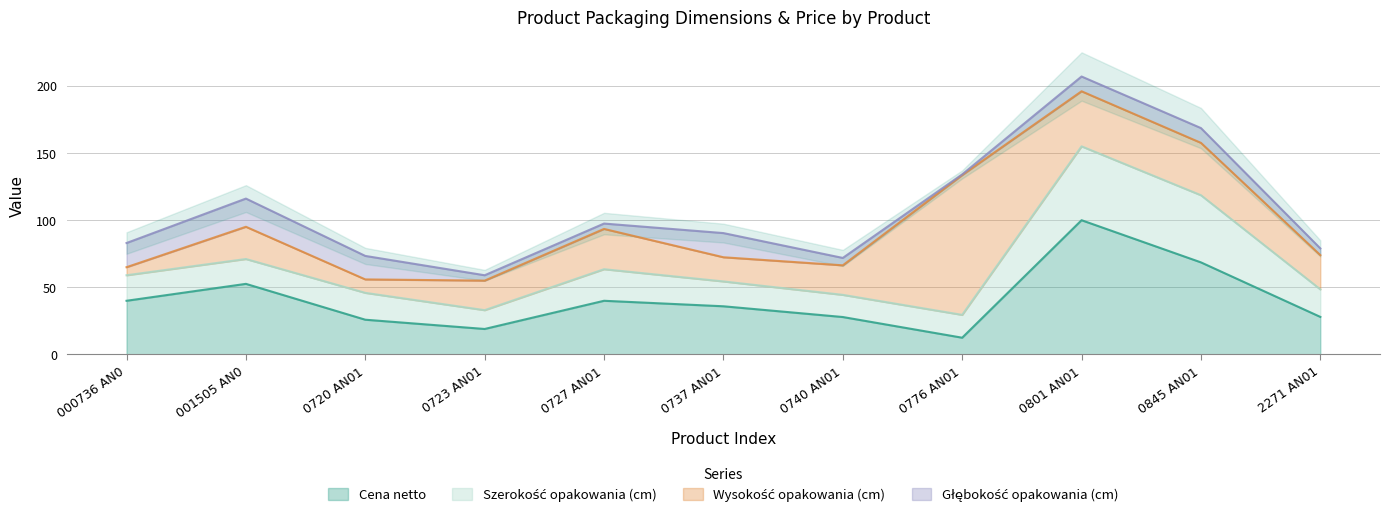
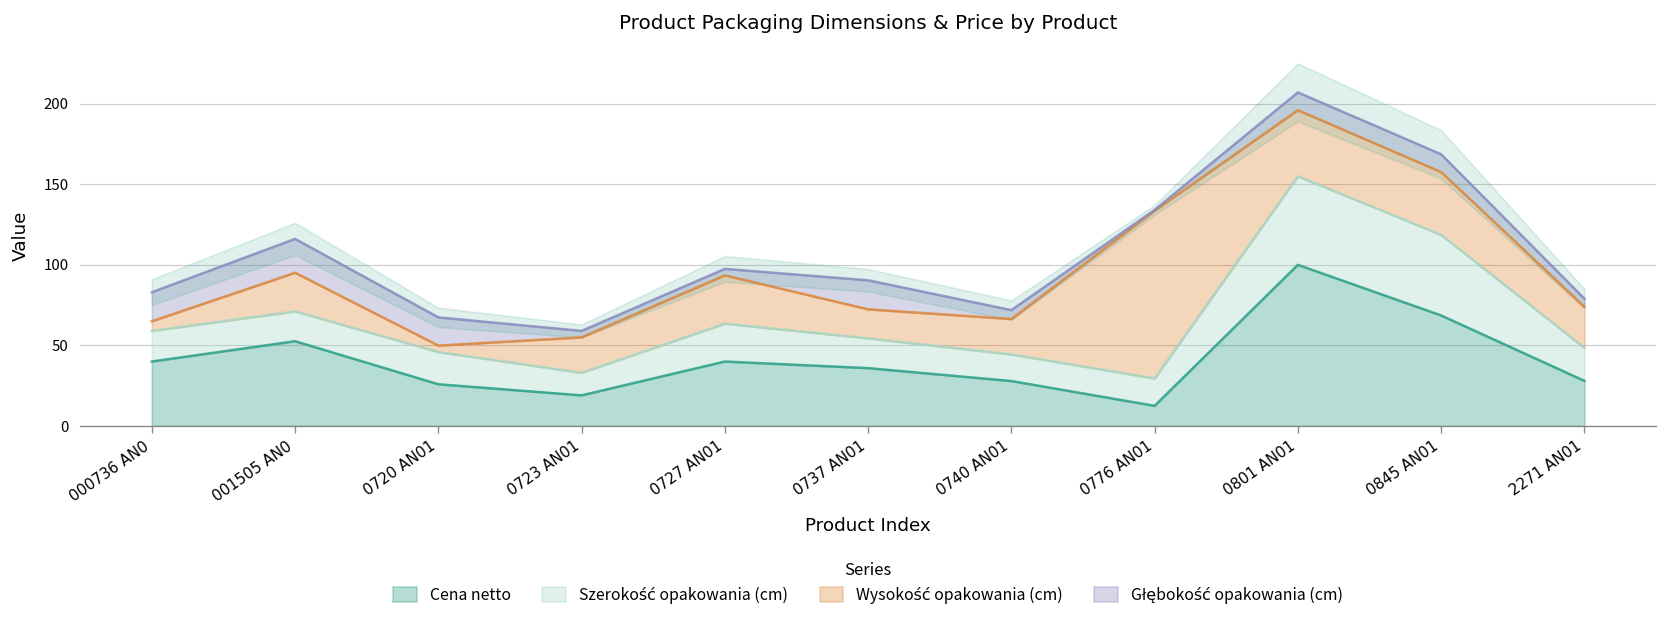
  {
    "Wysokość opakowania (cm)": {
      "000736 AN0": 6,
      "001505 AN0": 24,
-     "0720 AN01": 10,
+     "0720 AN01": 4,
      "0723 AN01": 22,
      "0727 AN01": 30,
      "0737 AN01": 18,
      "0740 AN01": 22,
      "0801 AN01": 41,
      "0845 AN01": 39,
      "2271 AN01": 26
    }
  }
